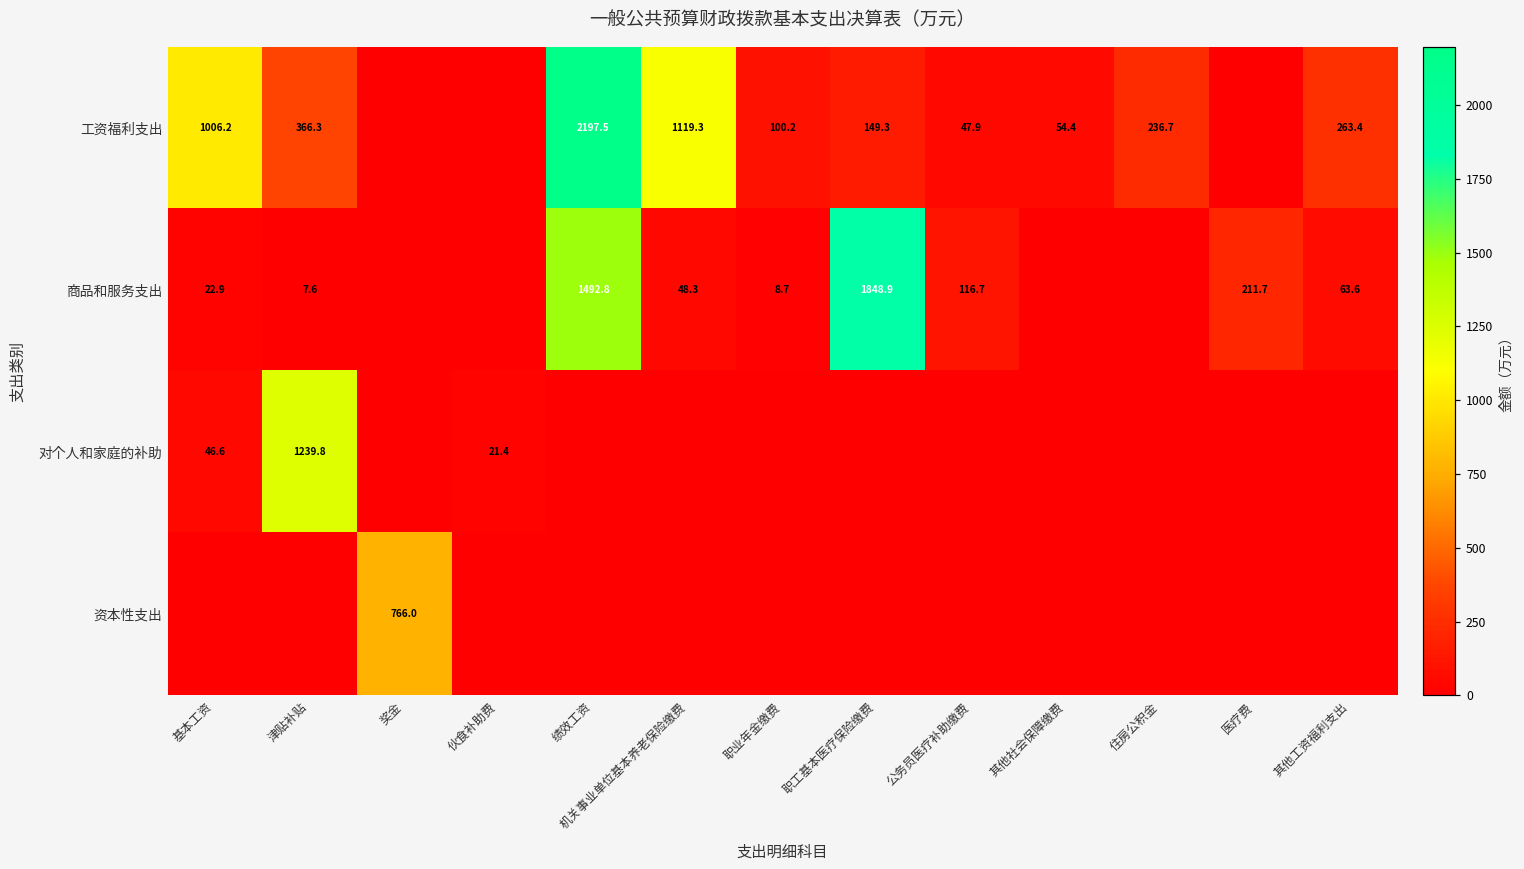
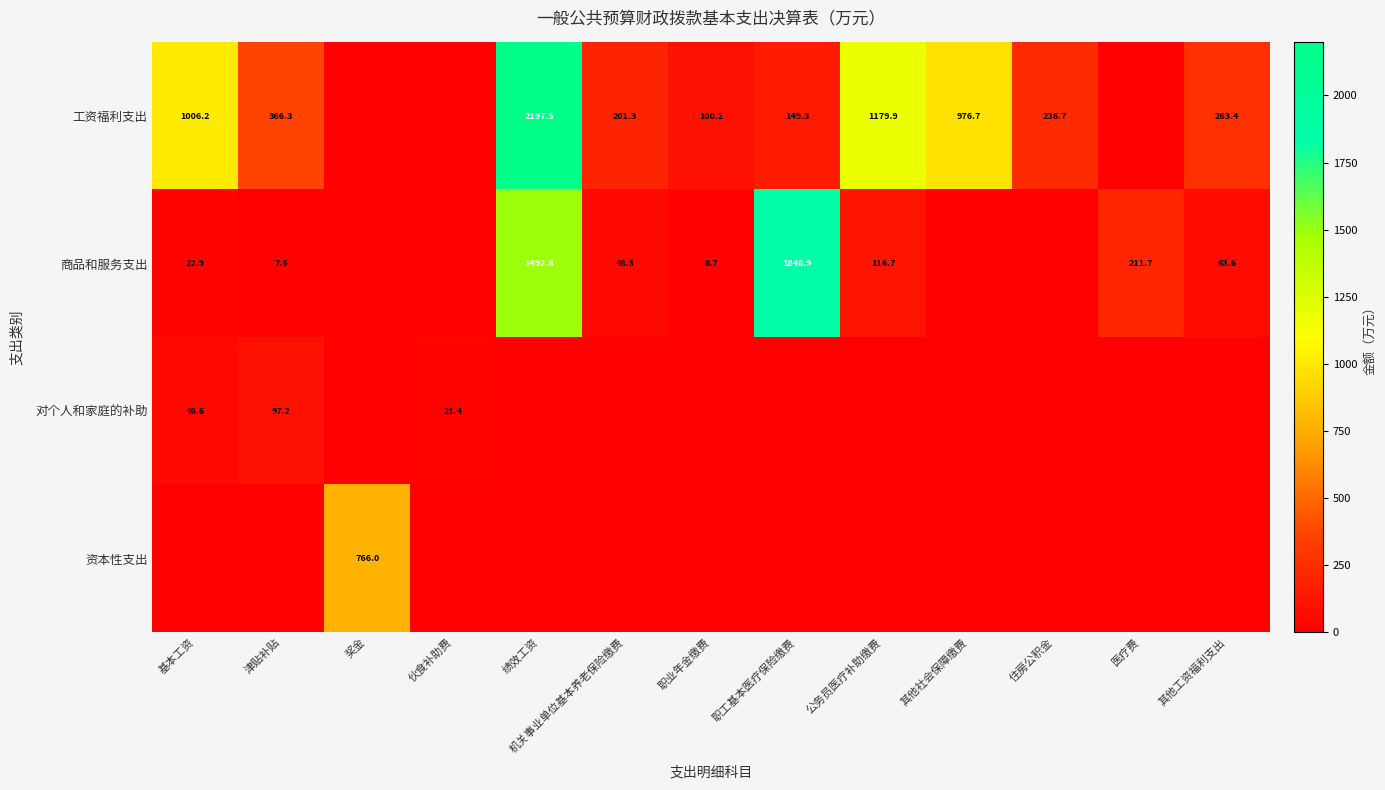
  {
    "工资福利支出": {
      "基本工资": 1006.2,
      "津贴补贴": 366.3,
      "绩效工资": 2197.5,
-     "机关事业单位基本养老保险缴费": 1119.3,
+     "机关事业单位基本养老保险缴费": 201.3,
      "职业年金缴费": 100.2,
      "职工基本医疗保险缴费": 149.3,
-     "公务员医疗补助缴费": 47.9,
-     "其他社会保障缴费": 54.4,
+     "公务员医疗补助缴费": 1179.9,
+     "其他社会保障缴费": 976.7,
      "住房公积金": 236.7,
      "其他工资福利支出": 263.4
    },
    "商品和服务支出": {
      "基本工资": 22.9,
      "津贴补贴": 7.6,
      "绩效工资": 1492.8,
      "机关事业单位基本养老保险缴费": 48.3,
      "职业年金缴费": 8.7,
      "职工基本医疗保险缴费": 1848.9,
      "公务员医疗补助缴费": 116.7,
      "医疗费": 211.7,
      "其他工资福利支出": 63.6
    },
    "对个人和家庭的补助": {
      "基本工资": 46.6,
-     "津贴补贴": 1239.8,
+     "津贴补贴": 97.2,
      "伙食补助费": 21.4
    },
    "资本性支出": {
      "奖金": 766.0
    }
  }
